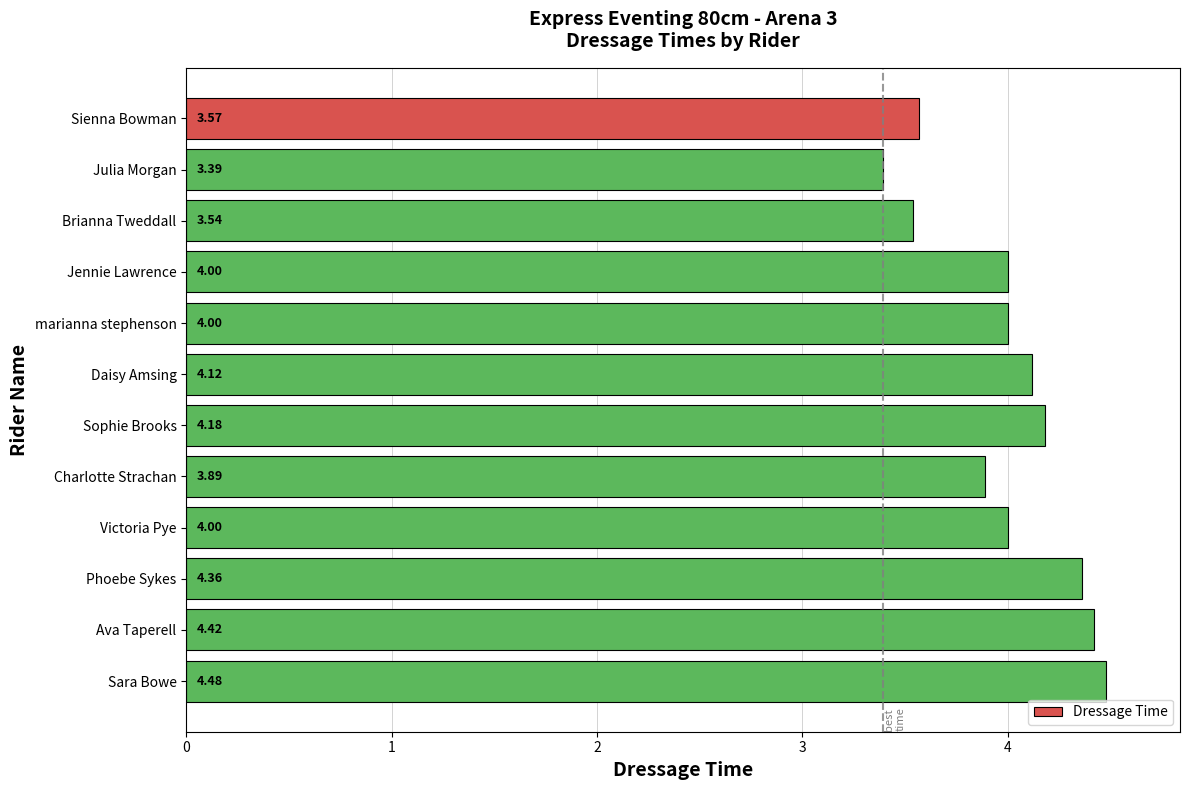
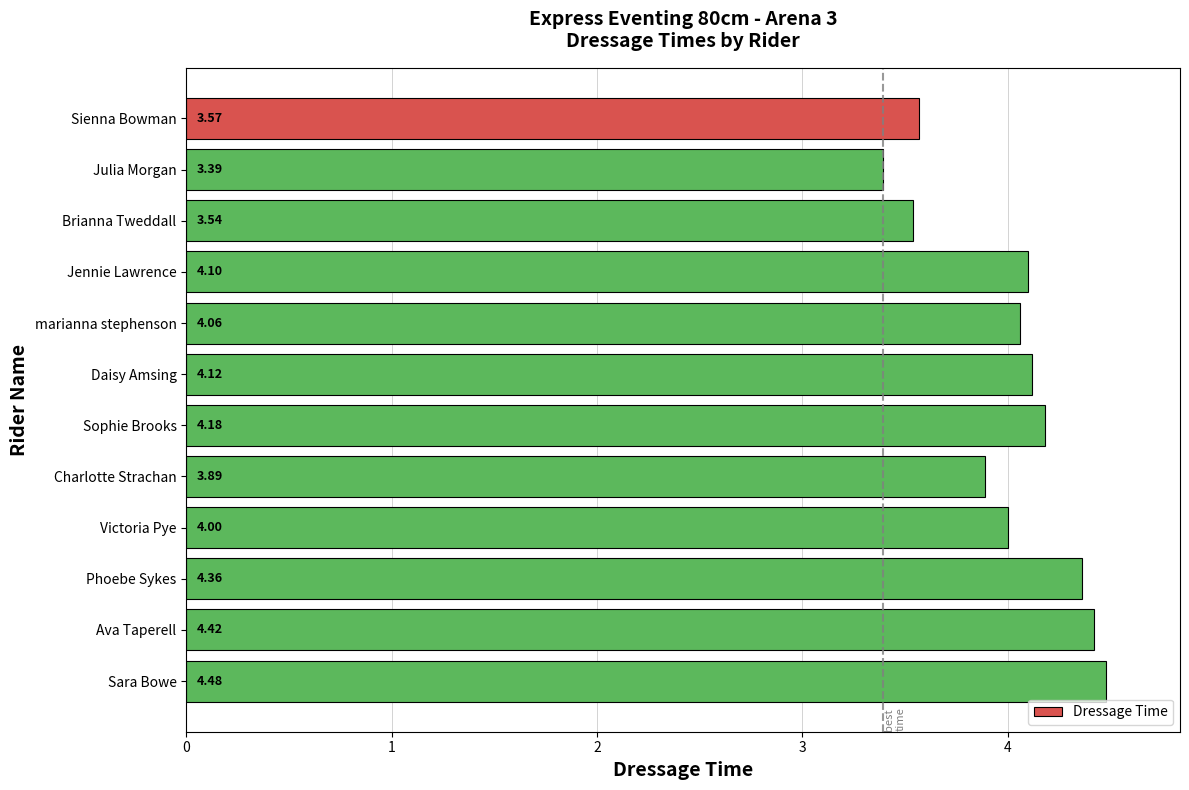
  {
    "Sienna Bowman": 3.57,
    "Julia Morgan": 3.39,
    "Brianna Tweddall": 3.54,
-   "Jennie Lawrence": 4.00,
-   "marianna stephenson": 4.00,
+   "Jennie Lawrence": 4.10,
+   "marianna stephenson": 4.06,
    "Daisy Amsing": 4.12,
    "Sophie Brooks": 4.18,
    "Charlotte Strachan": 3.89,
    "Victoria Pye": 4.00,
    "Phoebe Sykes": 4.36,
    "Ava Taperell": 4.42,
    "Sara Bowe": 4.48
  }
